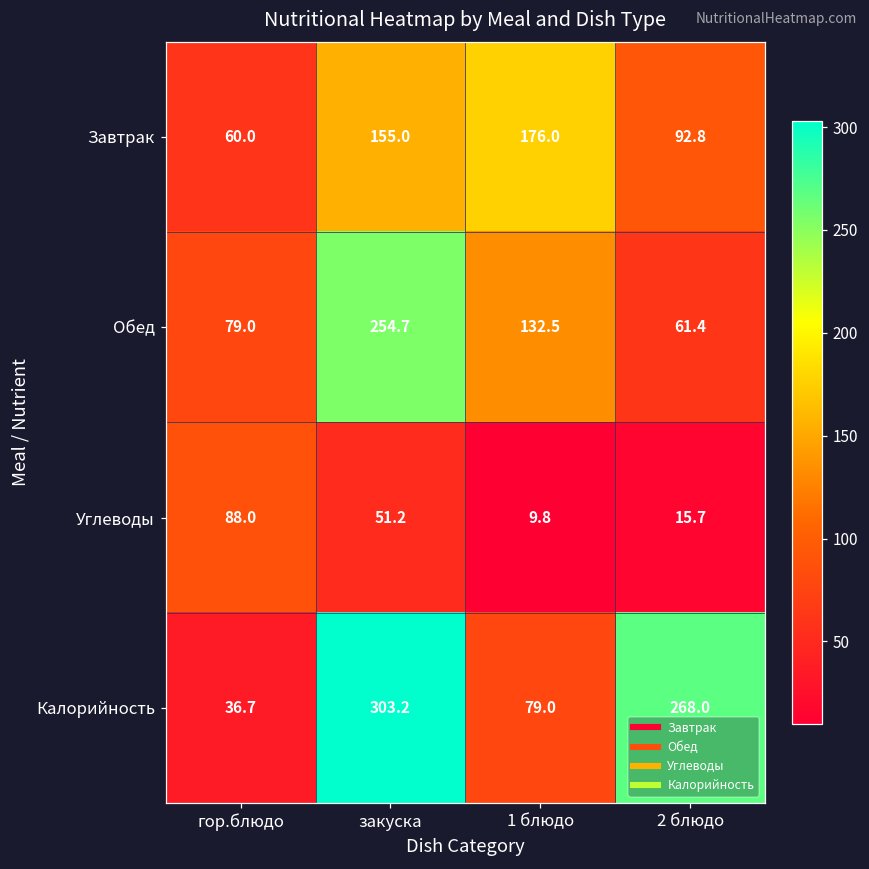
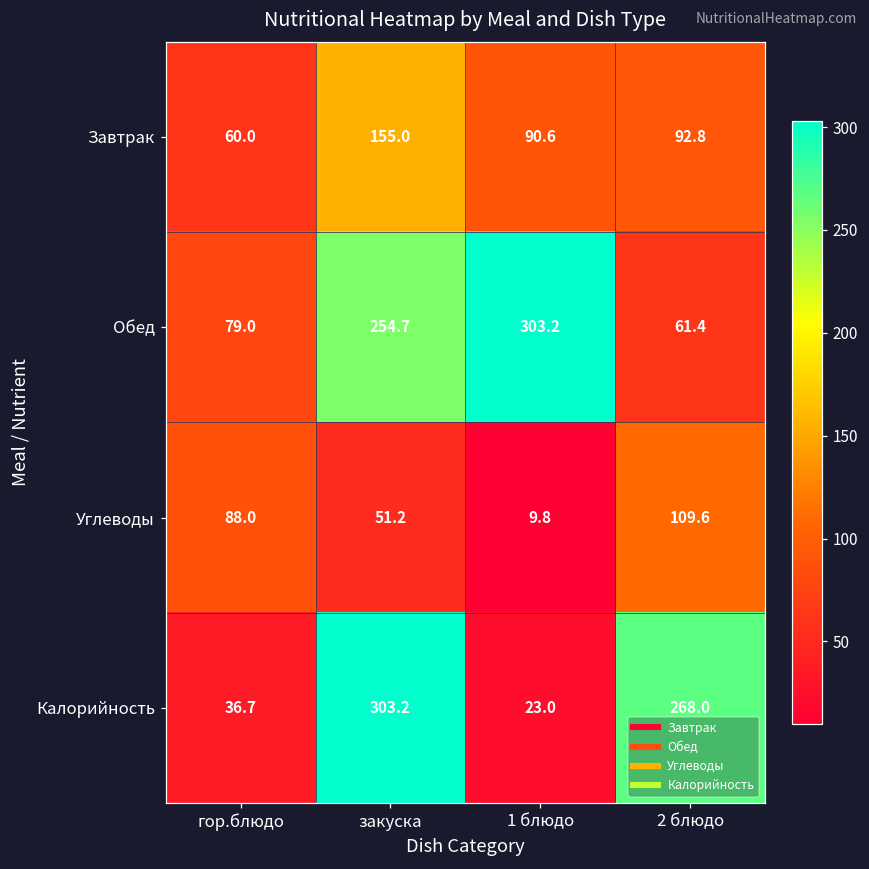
  {
    "Завтрак": {
      "гор.блюдо": 60.0,
      "закуска": 155.0,
-     "1 блюдо": 176.0,
+     "1 блюдо": 90.6,
      "2 блюдо": 92.8
    },
    "Обед": {
      "гор.блюдо": 79.0,
      "закуска": 254.7,
-     "1 блюдо": 132.5,
+     "1 блюдо": 303.2,
      "2 блюдо": 61.4
    },
    "Углеводы": {
      "гор.блюдо": 88.0,
      "закуска": 51.2,
      "1 блюдо": 9.8,
-     "2 блюдо": 15.7
+     "2 блюдо": 109.6
    },
    "Калорийность": {
      "гор.блюдо": 36.7,
      "закуска": 303.2,
-     "1 блюдо": 79.0,
+     "1 блюдо": 23.0,
      "2 блюдо": 268.0
    }
  }
